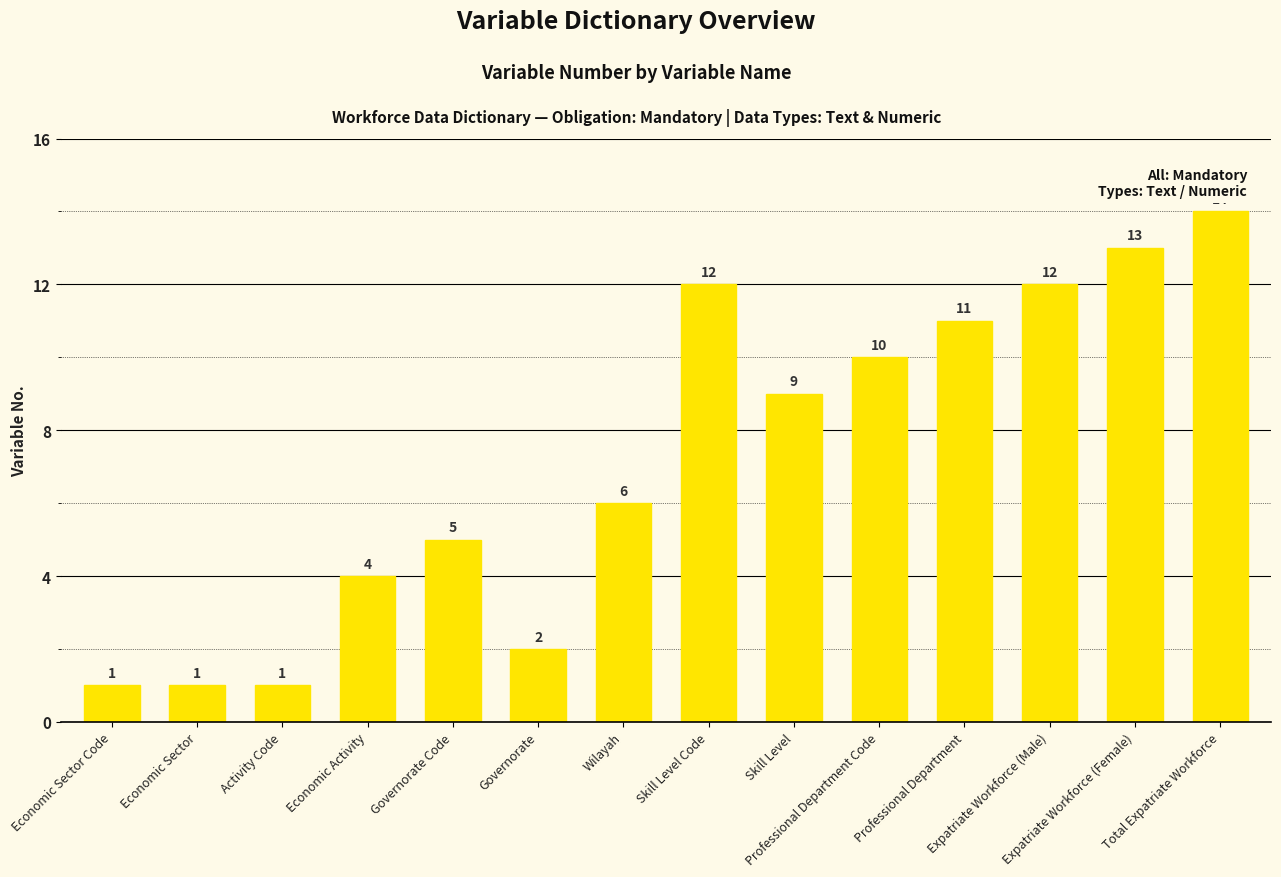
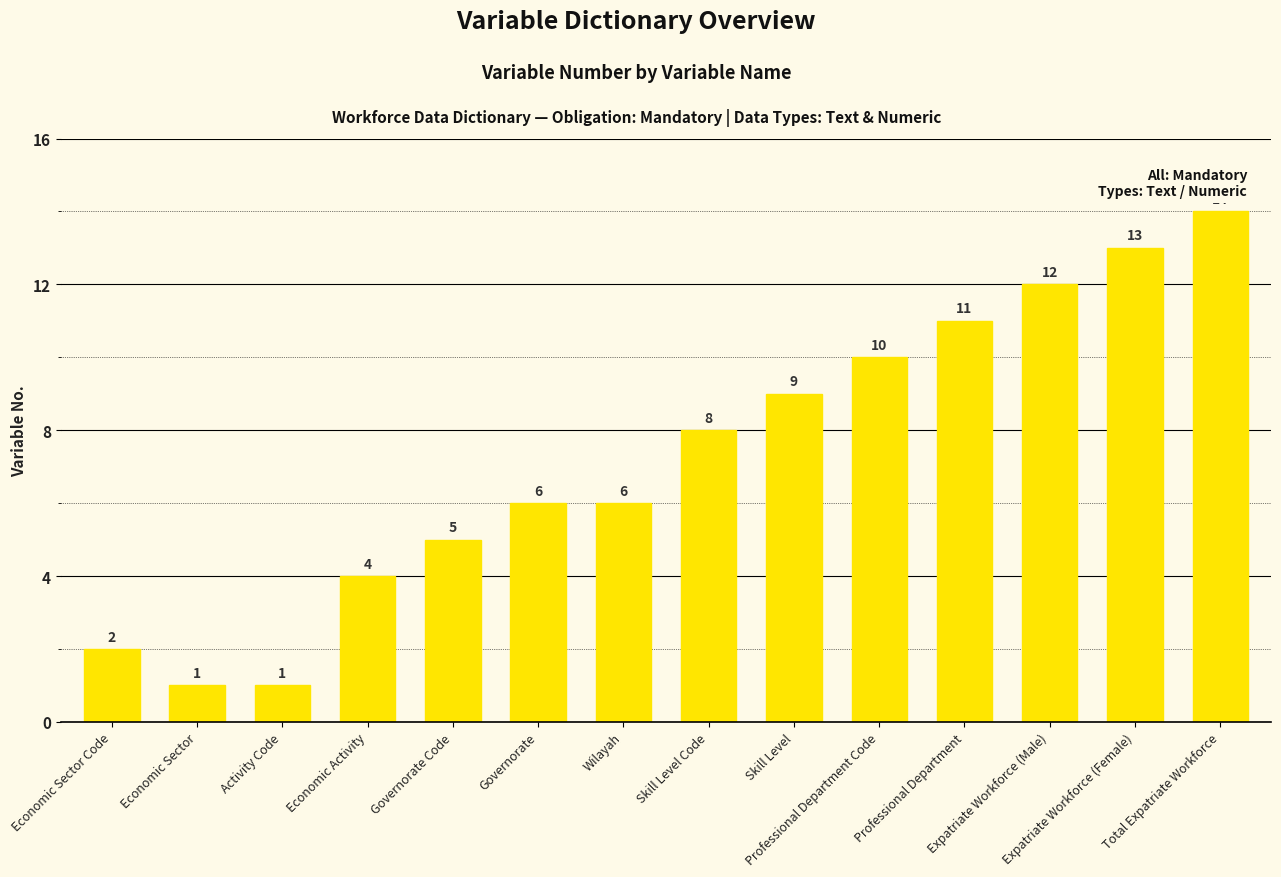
  {
-   "Economic Sector Code": 1,
+   "Economic Sector Code": 2,
    "Economic Sector": 1,
    "Activity Code": 1,
    "Economic Activity": 4,
    "Governorate Code": 5,
-   "Governorate": 2,
+   "Governorate": 6,
    "Wilayah": 6,
-   "Skill Level Code": 12,
+   "Skill Level Code": 8,
    "Skill Level": 9,
    "Professional Department Code": 10,
    "Professional Department": 11,
    "Expatriate Workforce (Male)": 12,
    "Expatriate Workforce (Female)": 13
  }
